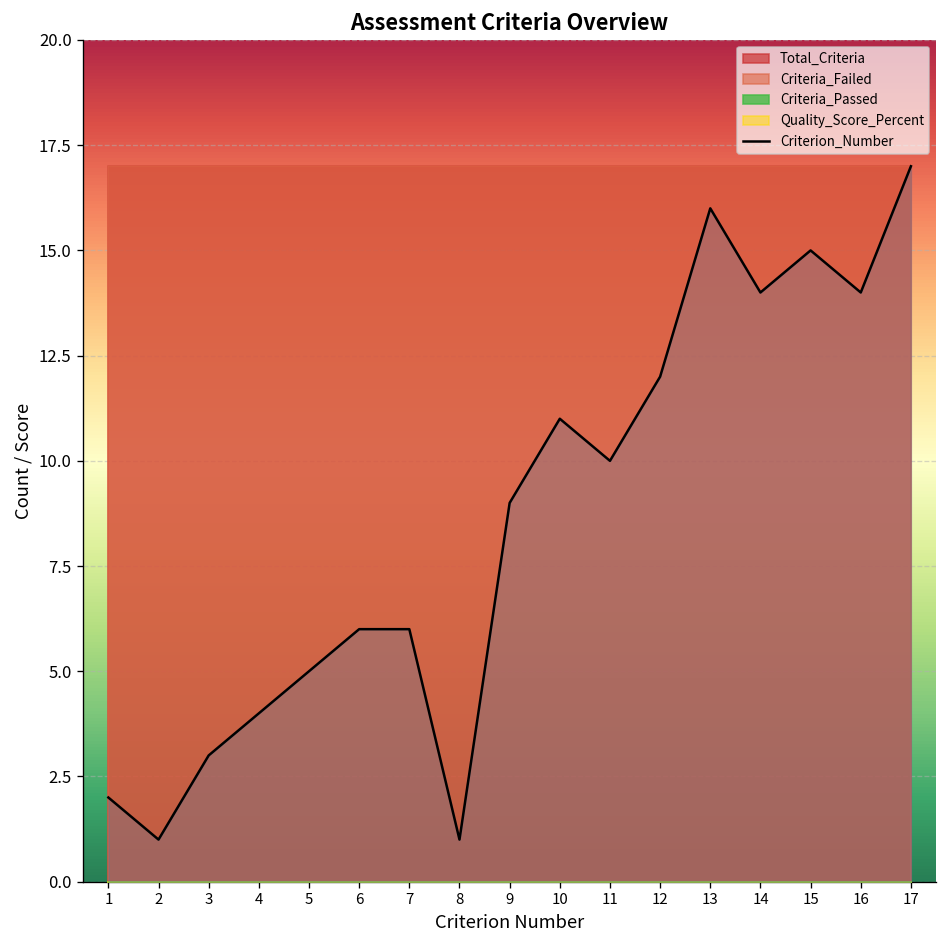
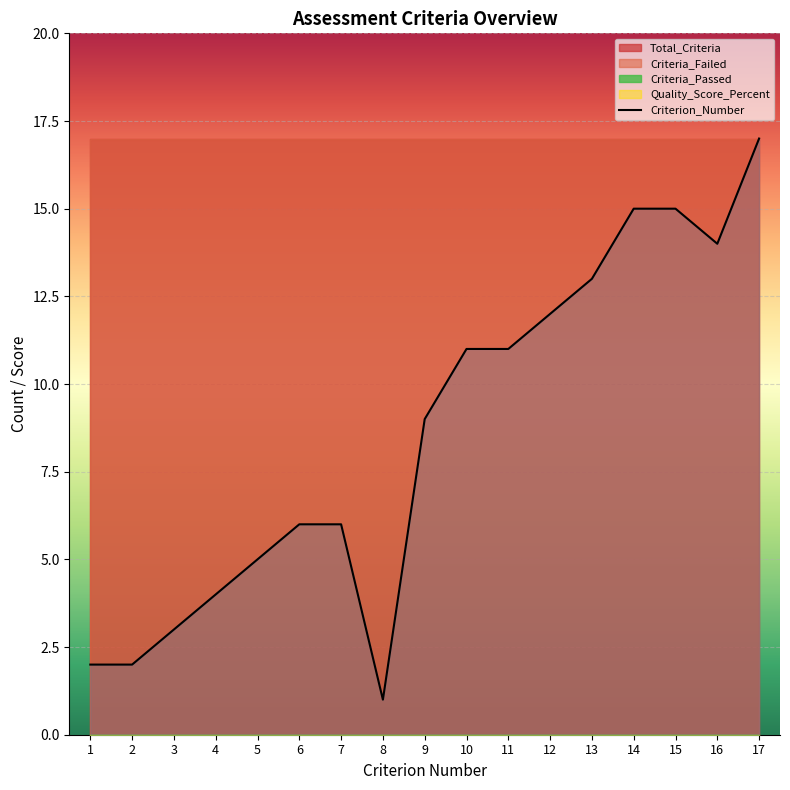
  {
    "Criterion_Number": {
      "1": 2,
-     "2": 1,
+     "2": 2,
      "3": 3,
      "4": 4,
      "5": 5,
      "6": 6,
      "7": 6,
      "8": 1,
      "9": 9,
      "10": 11,
-     "11": 10,
+     "11": 11,
      "12": 12,
-     "13": 16,
-     "14": 14,
+     "13": 13,
+     "14": 15,
      "15": 15,
      "16": 14
    },
    "Criteria_Failed": {
      "1": 17,
      "2": 17,
      "3": 17,
      "4": 17,
      "5": 17,
      "6": 17,
      "7": 17,
      "8": 17,
      "9": 17,
      "10": 17,
      "11": 17,
      "12": 17,
      "13": 17,
      "14": 17,
      "15": 17,
      "16": 17
    },
    "Quality_Score_Percent": {
      "1": 0,
      "2": 0,
      "3": 0,
      "4": 0,
      "5": 0,
      "6": 0,
      "7": 0,
      "8": 0,
      "9": 0,
      "10": 0,
      "11": 0,
      "12": 0,
      "13": 0,
      "14": 0,
      "15": 0,
      "16": 0,
      "17": 0
    }
  }
